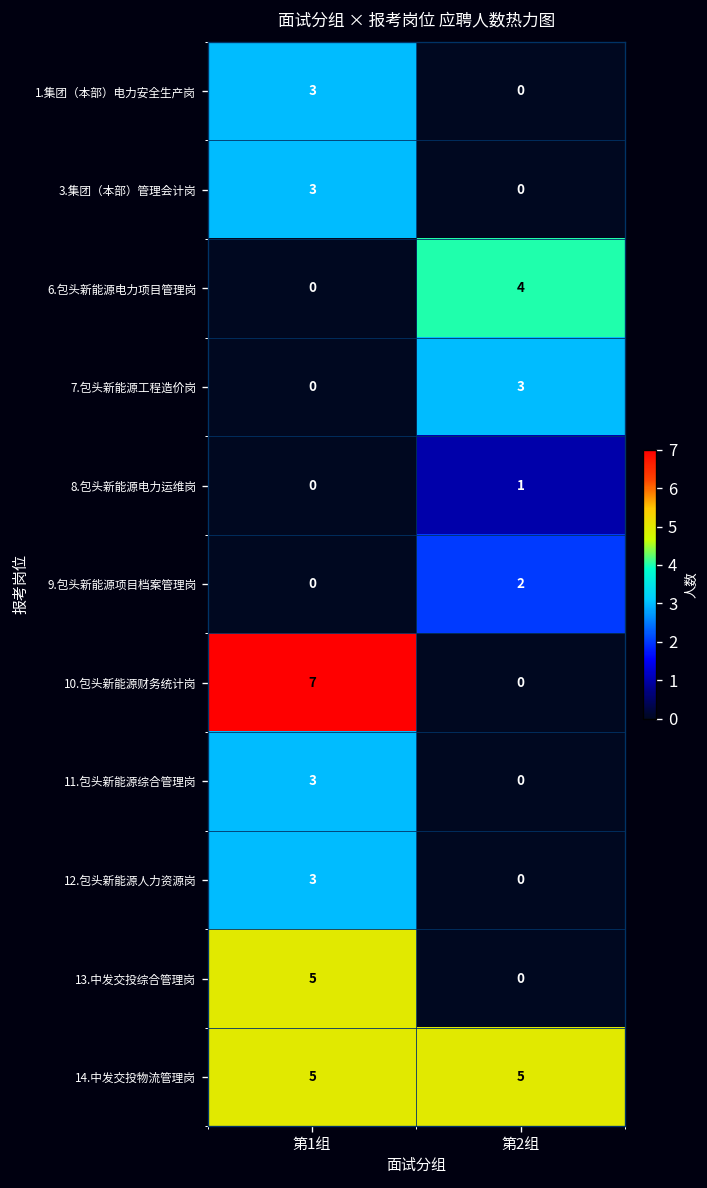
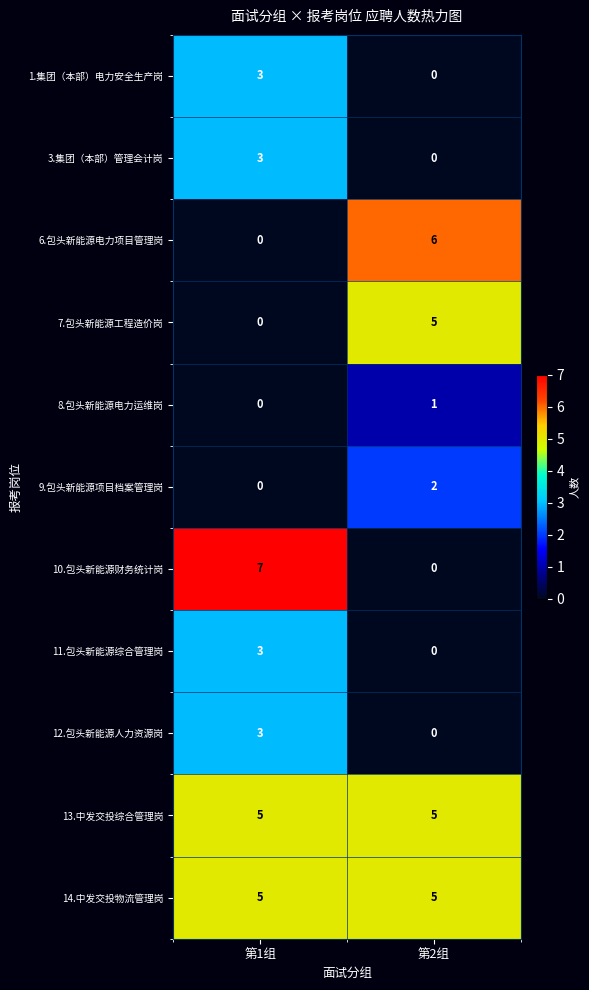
  {
    "1.集团（本部）电力安全生产岗": {
      "第1组": 3,
      "第2组": 0
    },
    "3.集团（本部）管理会计岗": {
      "第1组": 3,
      "第2组": 0
    },
    "6.包头新能源电力项目管理岗": {
      "第1组": 0,
-     "第2组": 4
+     "第2组": 6
    },
    "7.包头新能源工程造价岗": {
      "第1组": 0,
-     "第2组": 3
+     "第2组": 5
    },
    "8.包头新能源电力运维岗": {
      "第1组": 0,
      "第2组": 1
    },
    "9.包头新能源项目档案管理岗": {
      "第1组": 0,
      "第2组": 2
    },
    "10.包头新能源财务统计岗": {
      "第1组": 7,
      "第2组": 0
    },
    "11.包头新能源综合管理岗": {
      "第1组": 3,
      "第2组": 0
    },
    "12.包头新能源人力资源岗": {
      "第1组": 3,
      "第2组": 0
    },
    "13.中发交投综合管理岗": {
      "第1组": 5,
-     "第2组": 0
+     "第2组": 5
    },
    "14.中发交投物流管理岗": {
      "第1组": 5,
      "第2组": 5
    }
  }
